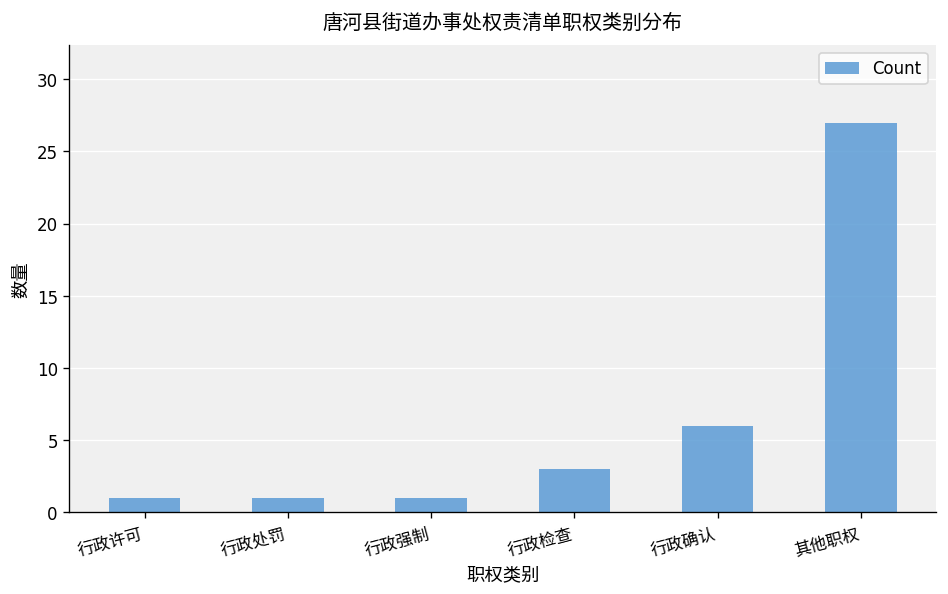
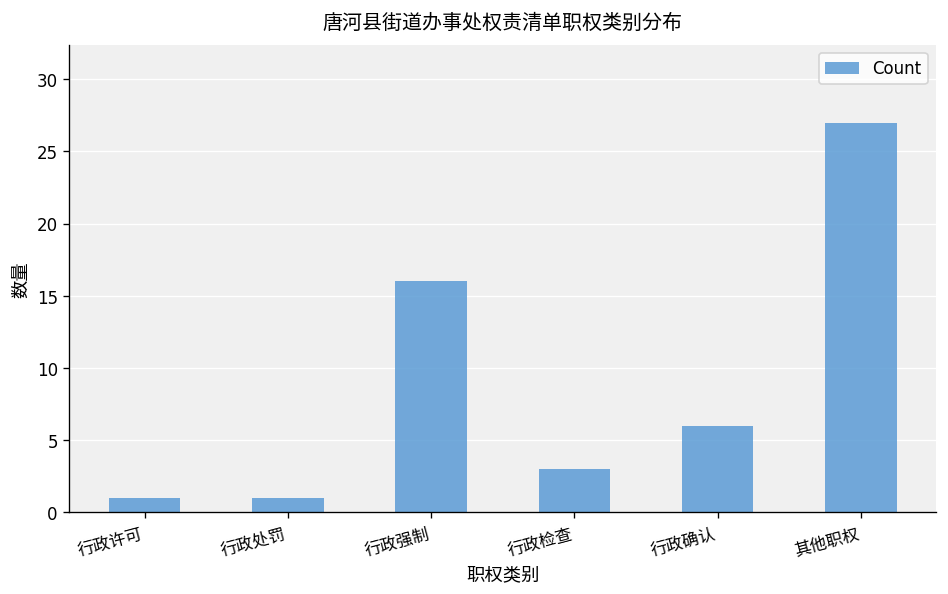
  {
    "行政许可": 1,
    "行政处罚": 1,
-   "行政强制": 1,
+   "行政强制": 16,
    "行政检查": 3,
    "行政确认": 6,
    "其他职权": 27
  }
